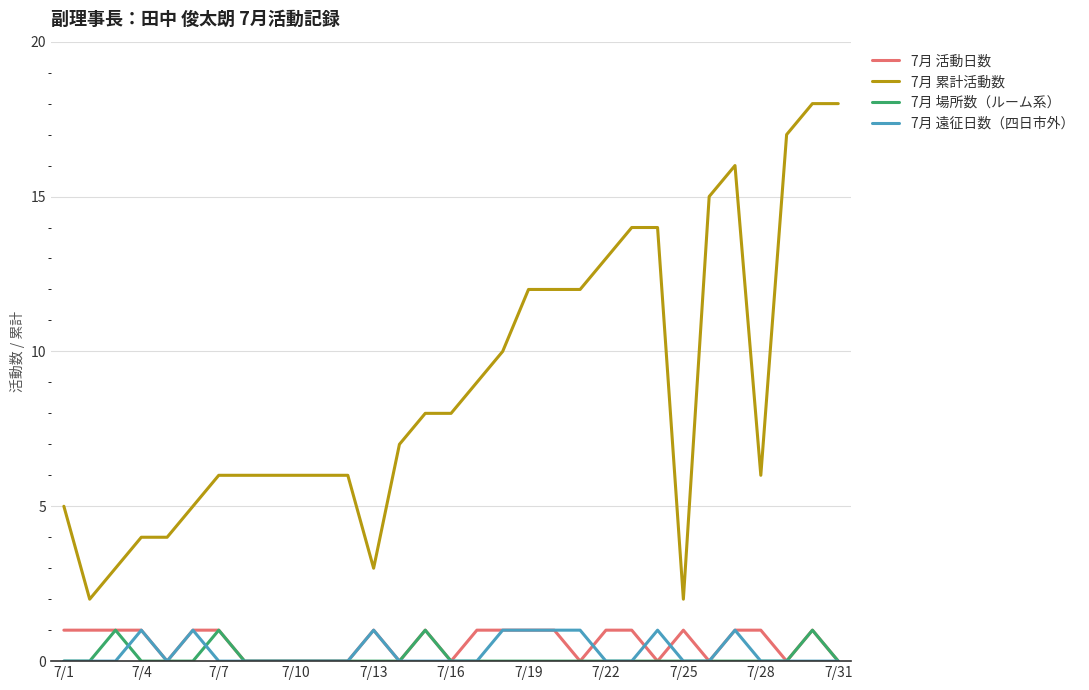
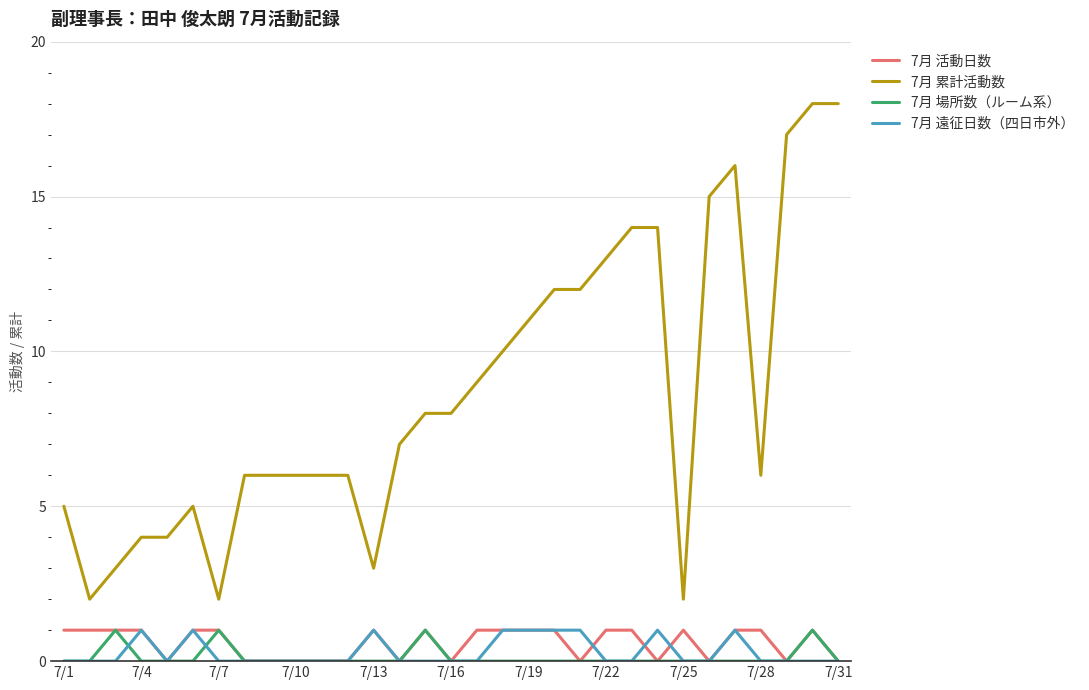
  {
    "7月 活動日数": {
      "7/1": 1,
      "7/22": 1,
      "7/25": 1,
      "7/28": 1
    },
    "7月 累計活動数": {
      "7/1": 5,
      "7/4": 4,
-     "7/7": 6,
+     "7/7": 2,
      "7/10": 6,
      "7/13": 3,
      "7/16": 8,
-     "7/19": 12,
+     "7/19": 11,
      "7/22": 13,
      "7/25": 2,
      "7/28": 6,
      "7/31": 18
    },
    "7月 場所数（ルーム系）": {
      "7/4": 0,
      "7/13": 0,
      "7/19": 0
    },
    "7月 遠征日数（四日市外）": {
      "7/7": 0
    }
  }
